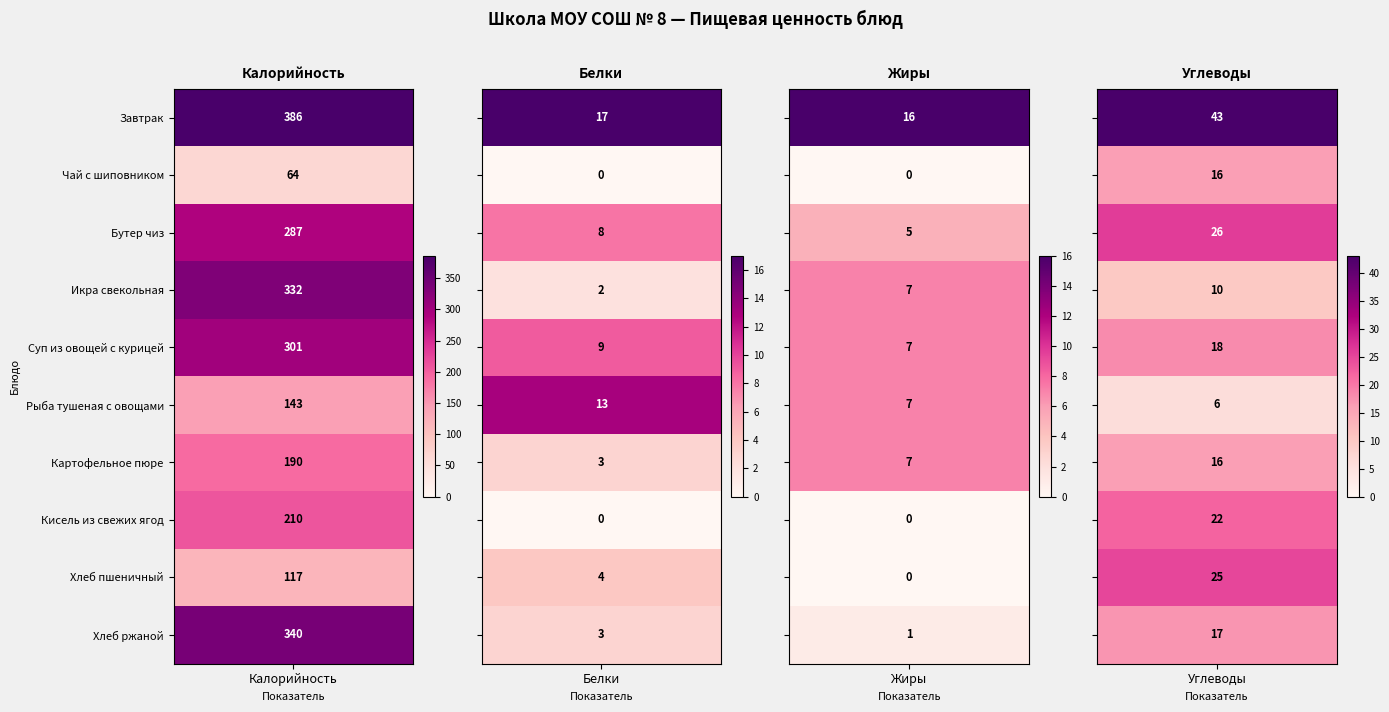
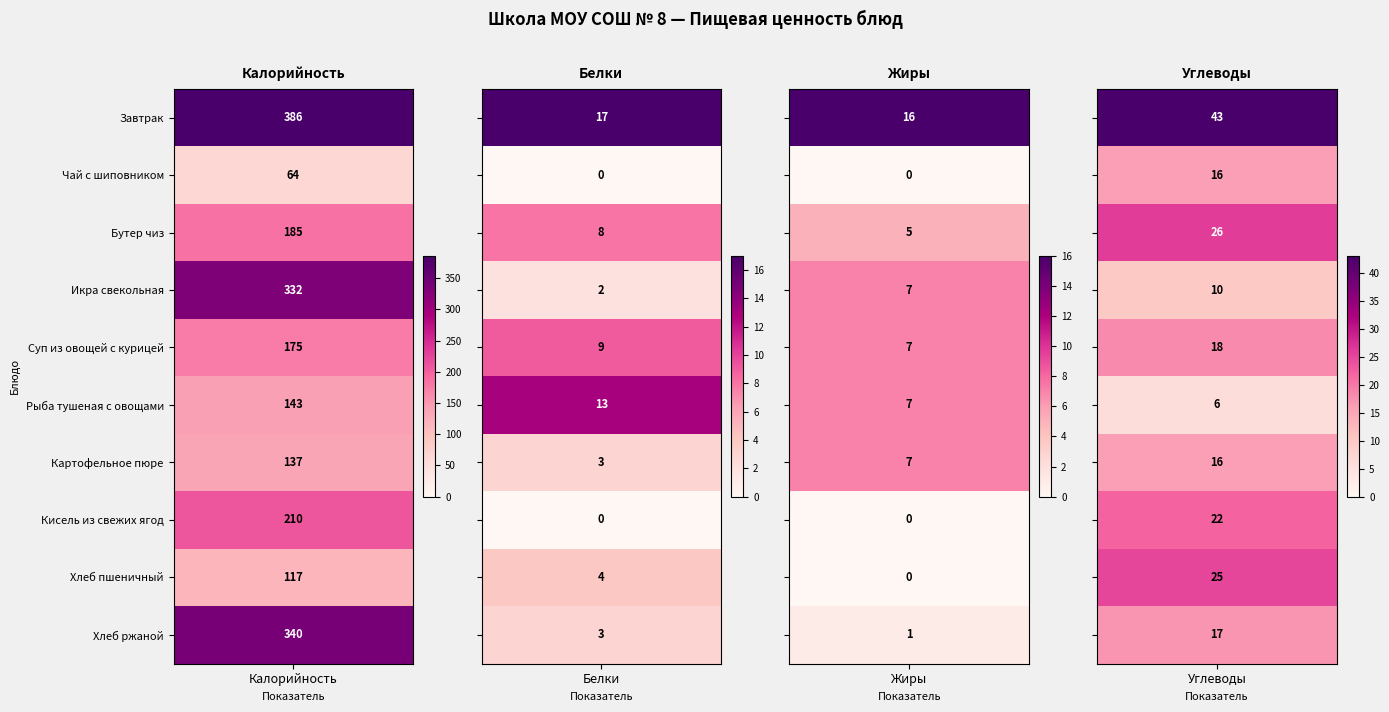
  {
    "Калорийность": {
      "Завтрак": {
        "Калорийность": 386
      },
      "Чай с шиповником": {
        "Калорийность": 64
      },
      "Бутер чиз": {
-       "Калорийность": 287
+       "Калорийность": 185
      },
      "Икра свекольная": {
        "Калорийность": 332
      },
      "Суп из овощей с курицей": {
-       "Калорийность": 301
+       "Калорийность": 175
      },
      "Рыба тушеная с овощами": {
        "Калорийность": 143
      },
      "Картофельное пюре": {
-       "Калорийность": 190
+       "Калорийность": 137
      },
      "Кисель из свежих ягод": {
        "Калорийность": 210
      },
      "Хлеб пшеничный": {
        "Калорийность": 117
      },
      "Хлеб ржаной": {
        "Калорийность": 340
      }
    }
  }
